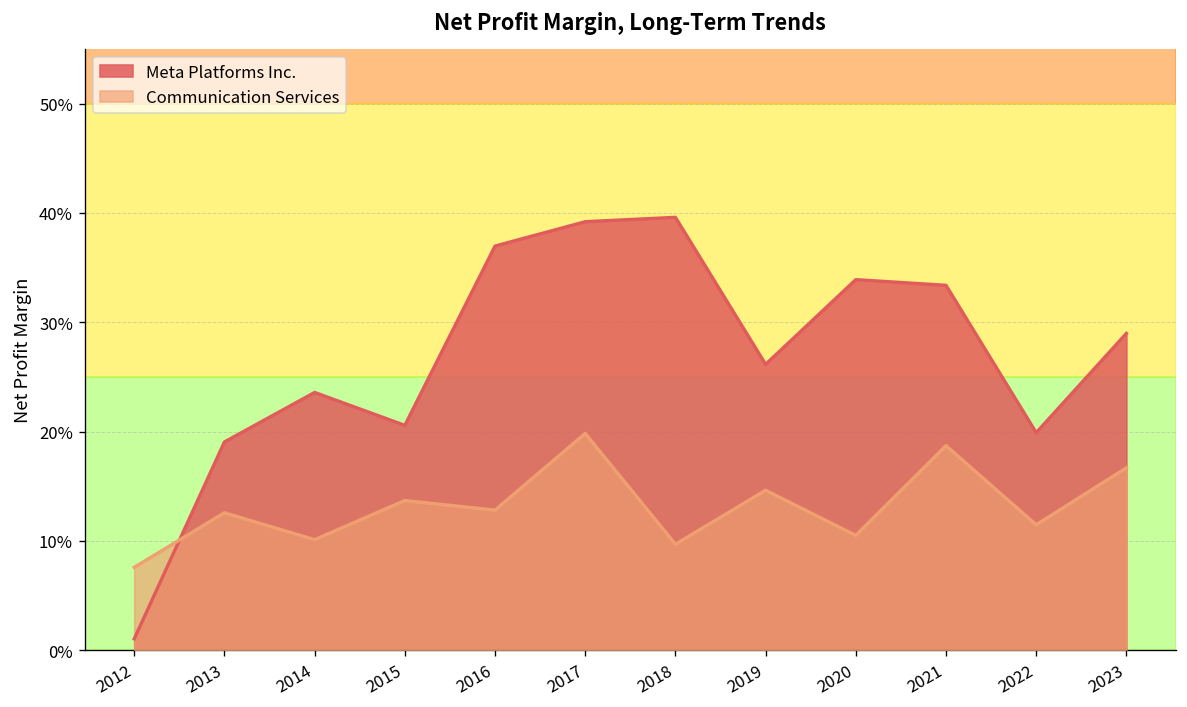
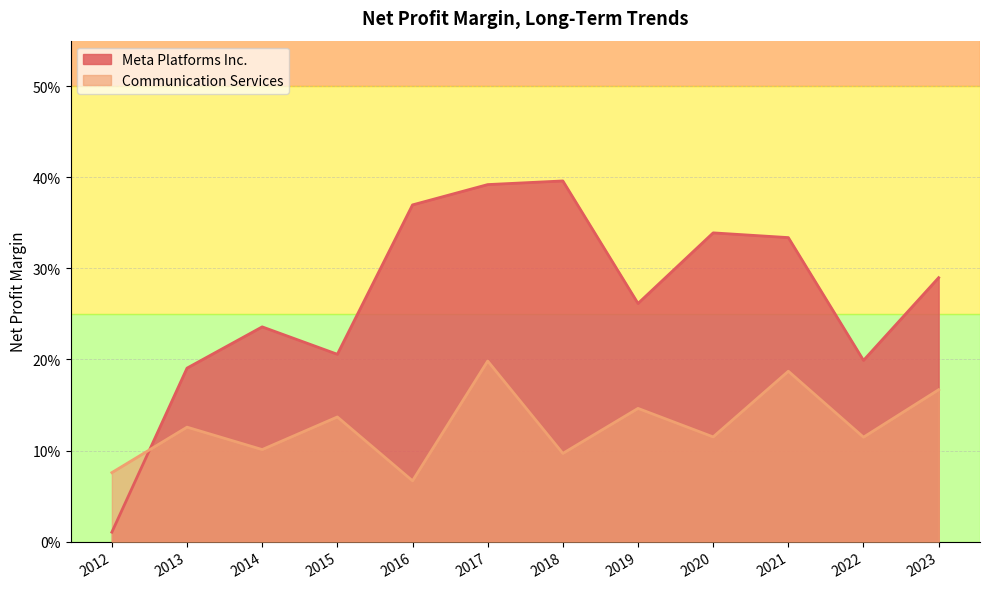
  {
    "Meta Platforms Inc.": {
      "2012": "1%",
      "2013": "19%",
      "2014": "24%",
      "2015": "21%",
      "2016": "37%",
      "2017": "39%",
      "2018": "40%",
      "2019": "26%",
      "2020": "34%",
      "2021": "33%",
      "2022": "20%",
      "2023": "29%"
    },
    "Communication Services": {
      "2012": "8%",
      "2013": "13%",
      "2014": "10%",
      "2015": "14%",
-     "2016": "13%",
+     "2016": "7%",
      "2017": "20%",
      "2018": "10%",
      "2019": "15%",
-     "2020": "11%",
+     "2020": "12%",
      "2021": "19%",
      "2022": "11%",
      "2023": "17%"
    }
  }
